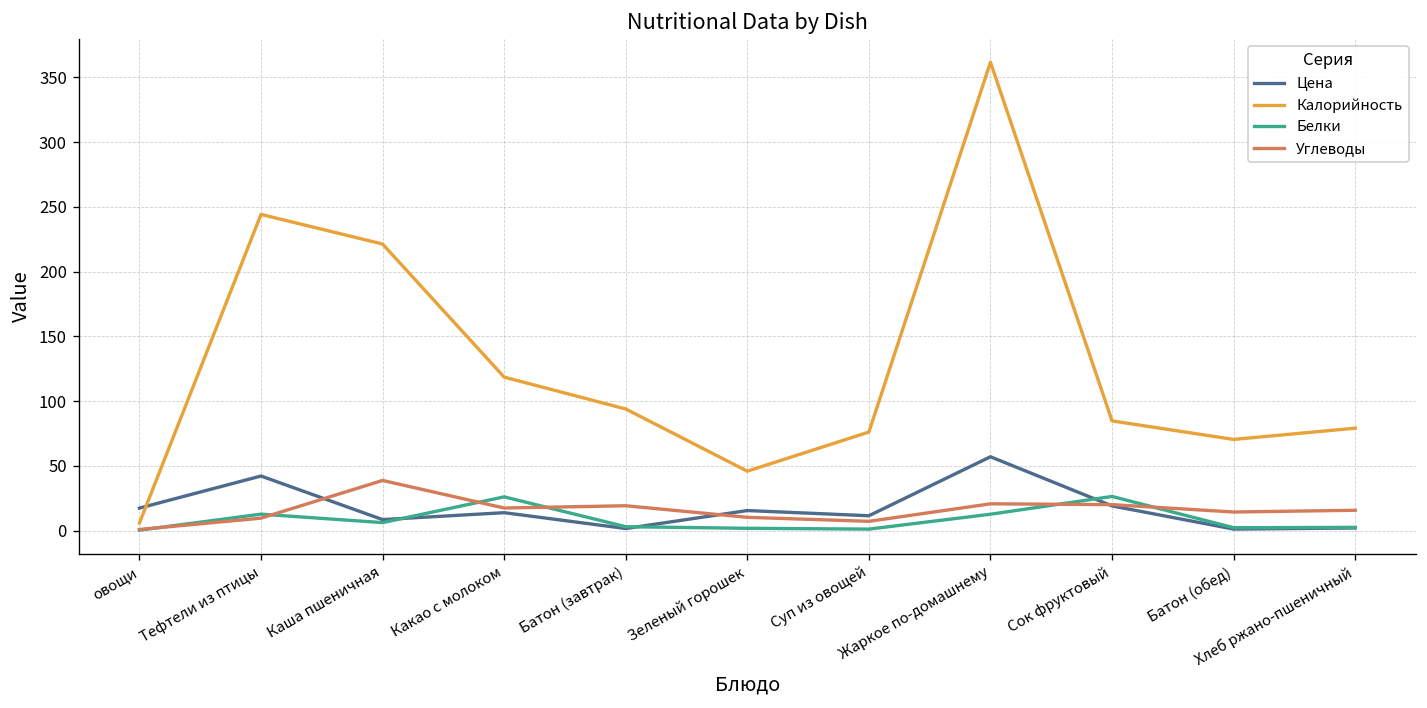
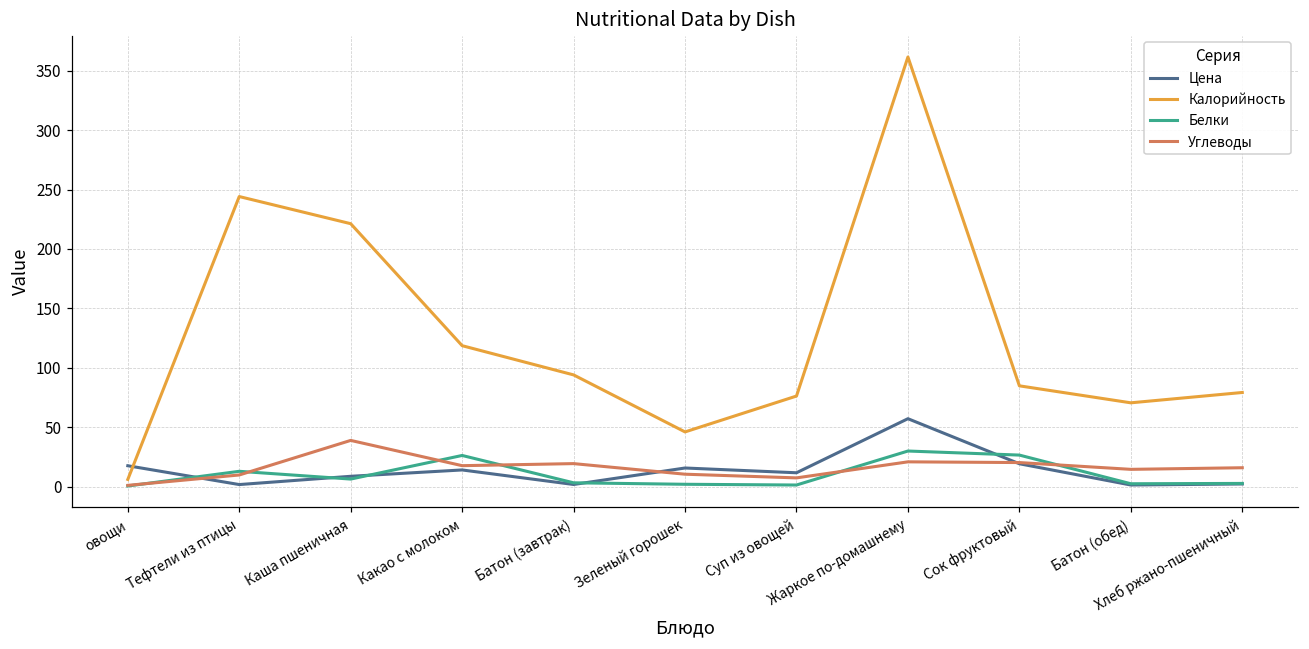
  {
    "Цена": {
      "овощи": 18,
-     "Тефтели из птицы": 42,
+     "Тефтели из птицы": 2,
      "Какао с молоком": 14,
      "Зеленый горошек": 16,
      "Суп из овощей": 12,
      "Жаркое по-домашнему": 57
    },
    "Белки": {
      "Тефтели из птицы": 13,
      "Какао с молоком": 26,
      "Зеленый горошек": 2,
      "Суп из овощей": 1,
-     "Жаркое по-домашнему": 13,
+     "Жаркое по-домашнему": 30,
      "Сок фруктовый": 27
    }
  }
